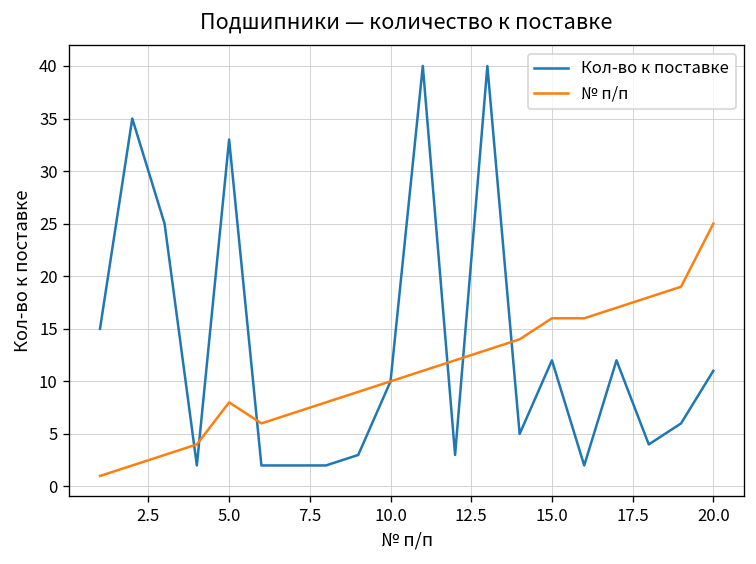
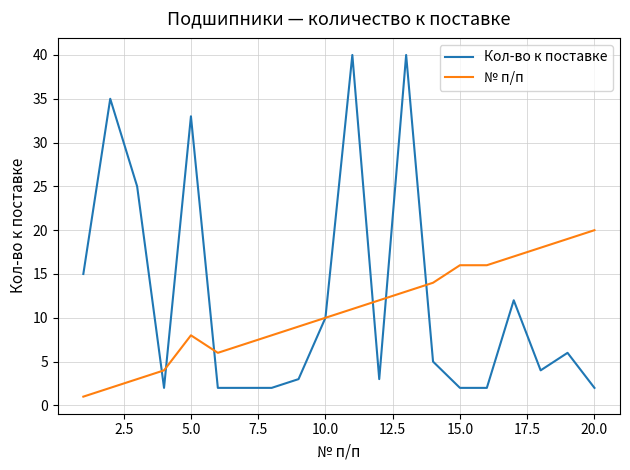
  {
    "Кол-во к поставке": {
      "5.0": 33,
-     "15.0": 12,
-     "20.0": 11
+     "15.0": 2,
+     "20.0": 2
    },
    "№ п/п": {
      "5.0": 8,
      "15.0": 16,
-     "20.0": 25
+     "20.0": 20
    }
  }
